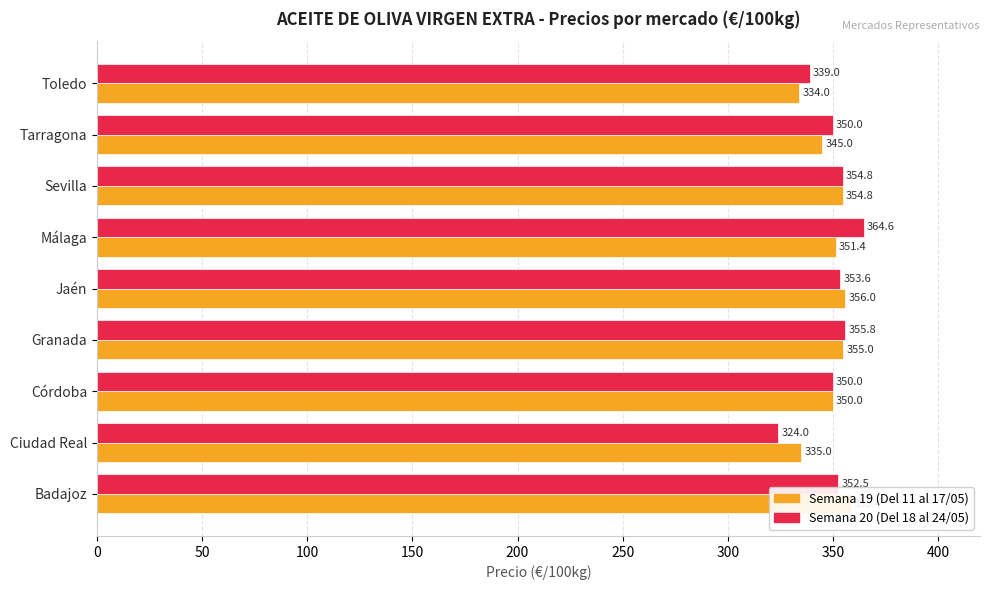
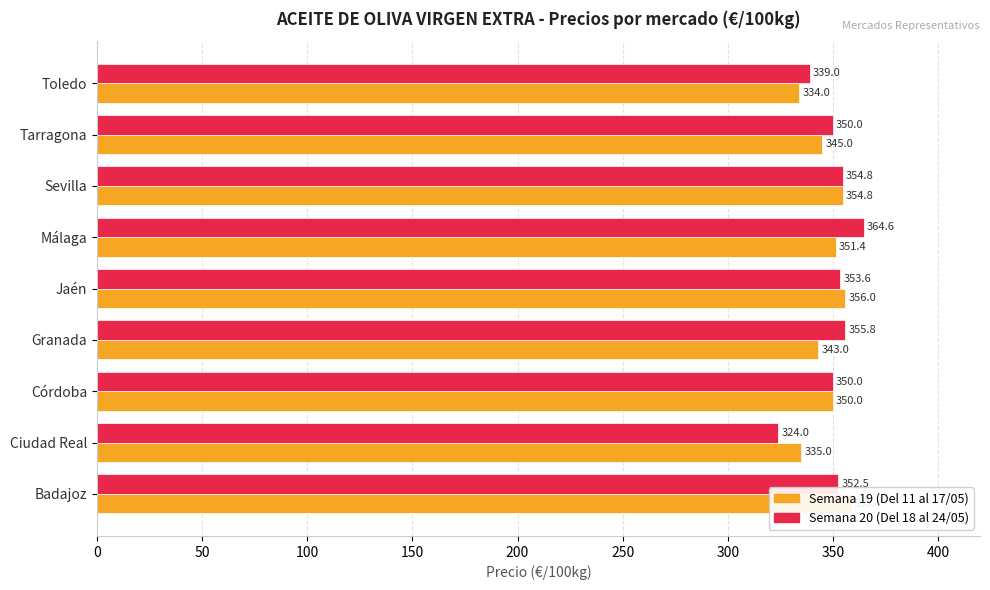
  {
    "Semana 19 (Del 11 al 17/05)": {
      "Toledo": 334.0,
      "Tarragona": 345.0,
      "Sevilla": 354.8,
      "Málaga": 351.4,
      "Jaén": 356.0,
-     "Granada": 355.0,
+     "Granada": 343.0,
      "Córdoba": 350.0,
      "Ciudad Real": 335.0
    },
    "Semana 20 (Del 18 al 24/05)": {
      "Toledo": 339.0,
      "Tarragona": 350.0,
      "Sevilla": 354.8,
      "Málaga": 364.6,
      "Jaén": 353.6,
      "Granada": 355.8,
      "Córdoba": 350.0,
      "Ciudad Real": 324.0
    }
  }
